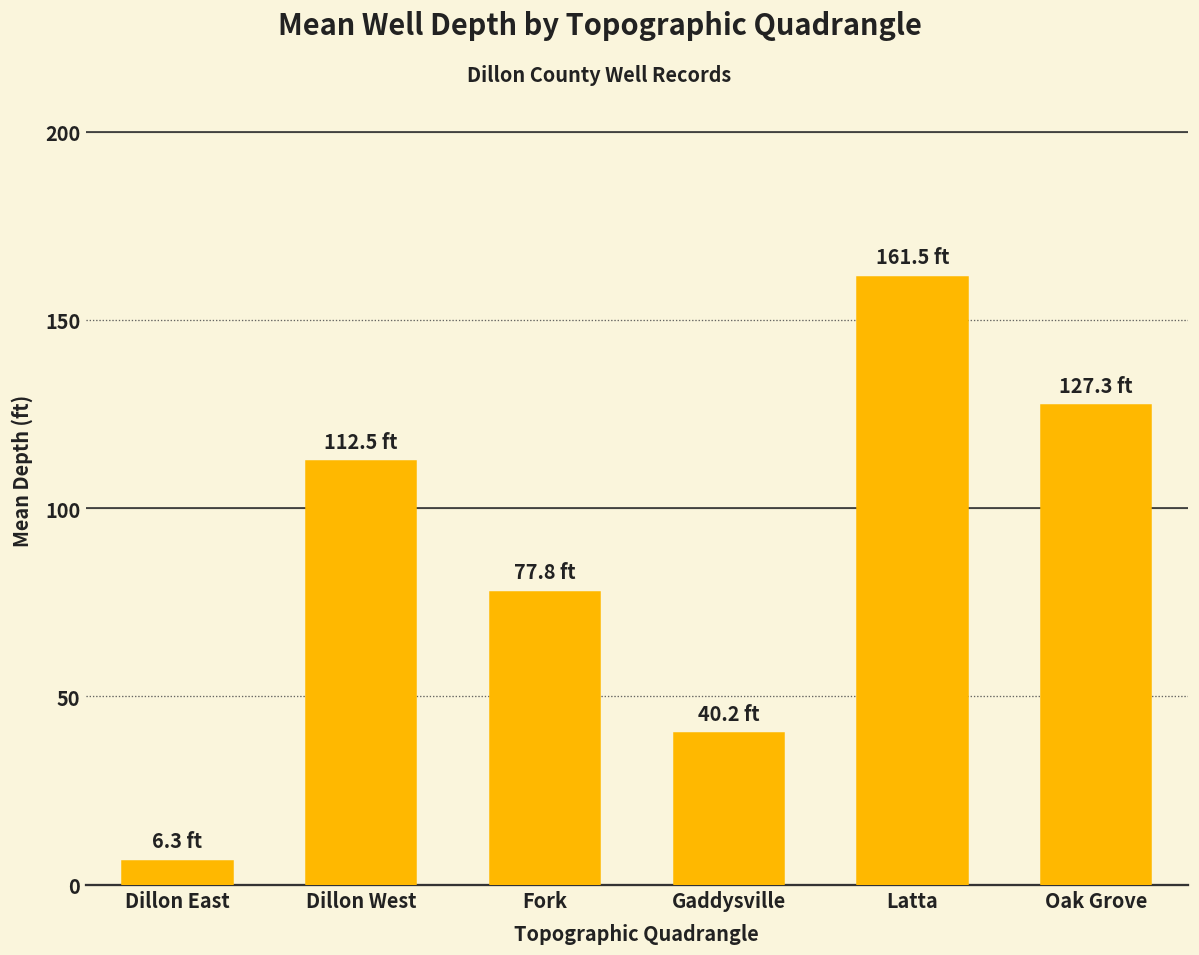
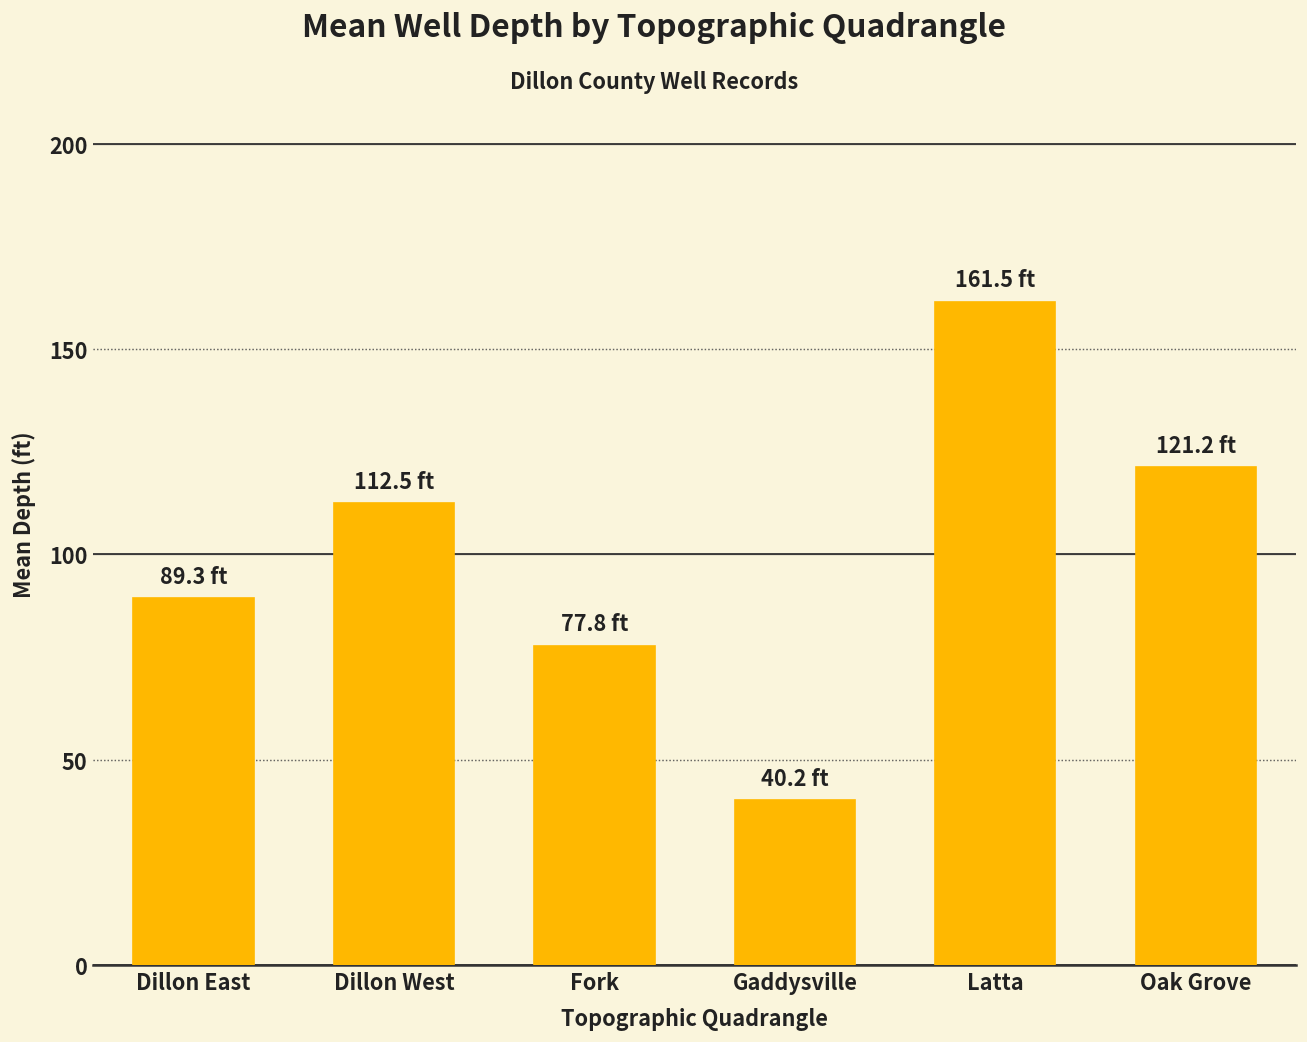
  {
-   "Dillon East": 6.3,
+   "Dillon East": 89.3,
    "Dillon West": 112.5,
    "Fork": 77.8,
    "Gaddysville": 40.2,
    "Latta": 161.5,
-   "Oak Grove": 127.3
+   "Oak Grove": 121.2
  }
